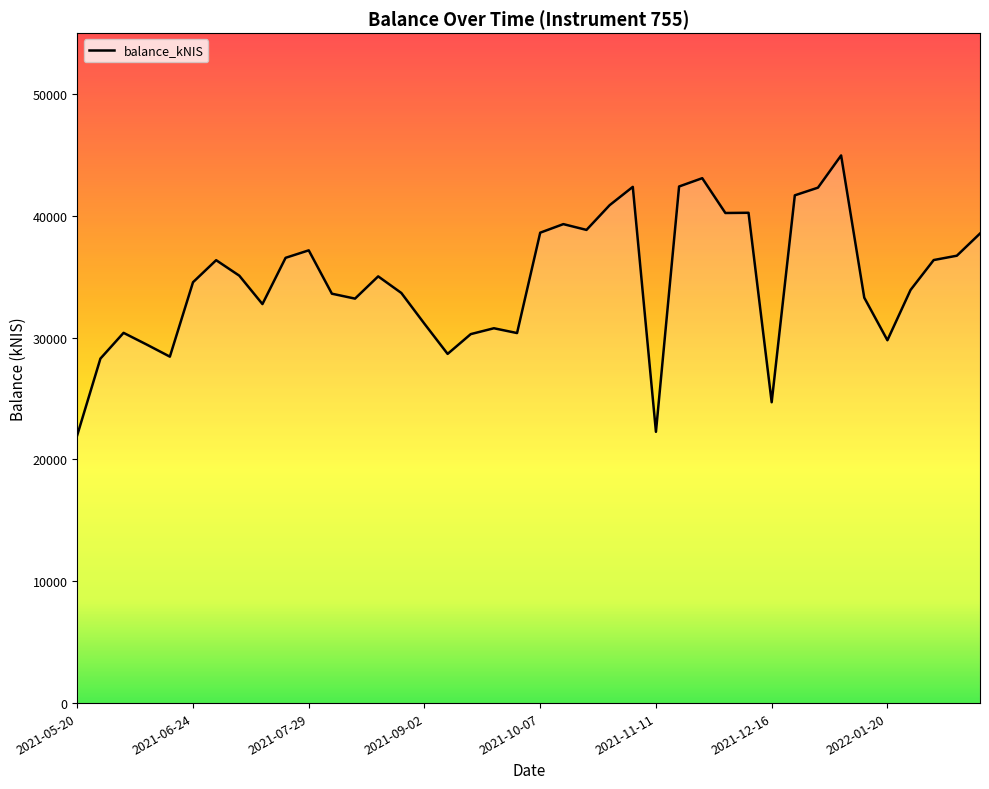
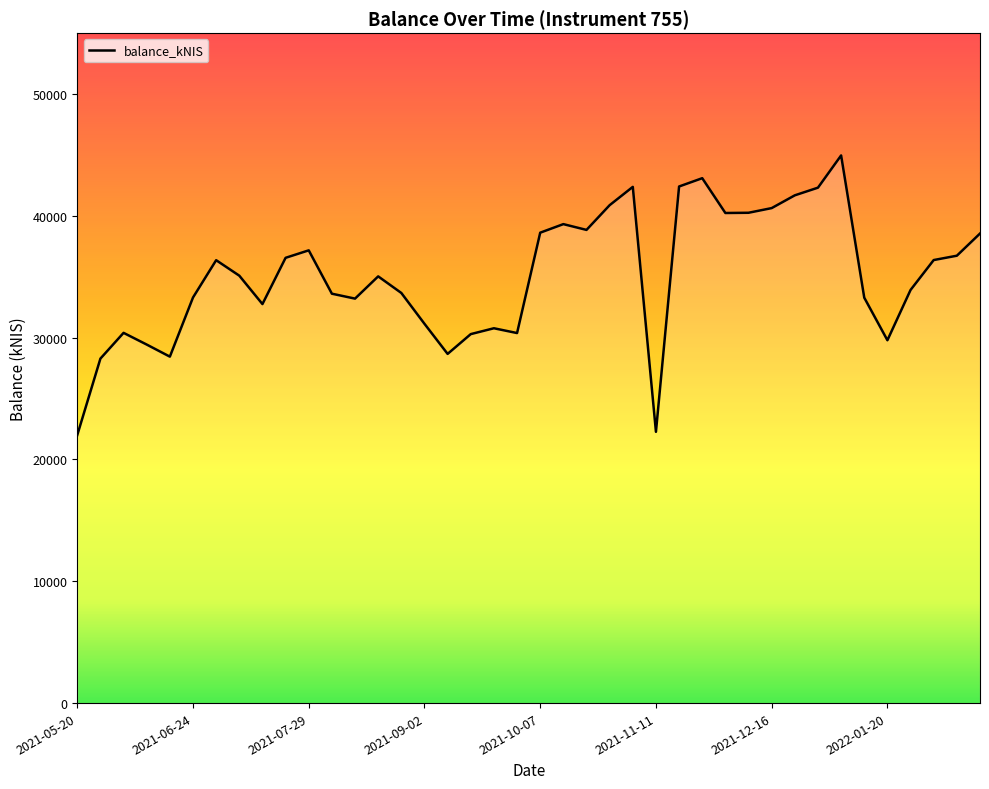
  {
    "2021-05-20": 22000,
-   "2021-06-24": 34600,
+   "2021-06-24": 33300,
    "2021-07-29": 37200,
    "2021-09-02": 31100,
    "2021-10-07": 38600,
    "2021-11-11": 22300,
-   "2021-12-16": 24700,
+   "2021-12-16": 40600,
    "2022-01-20": 29800
  }
